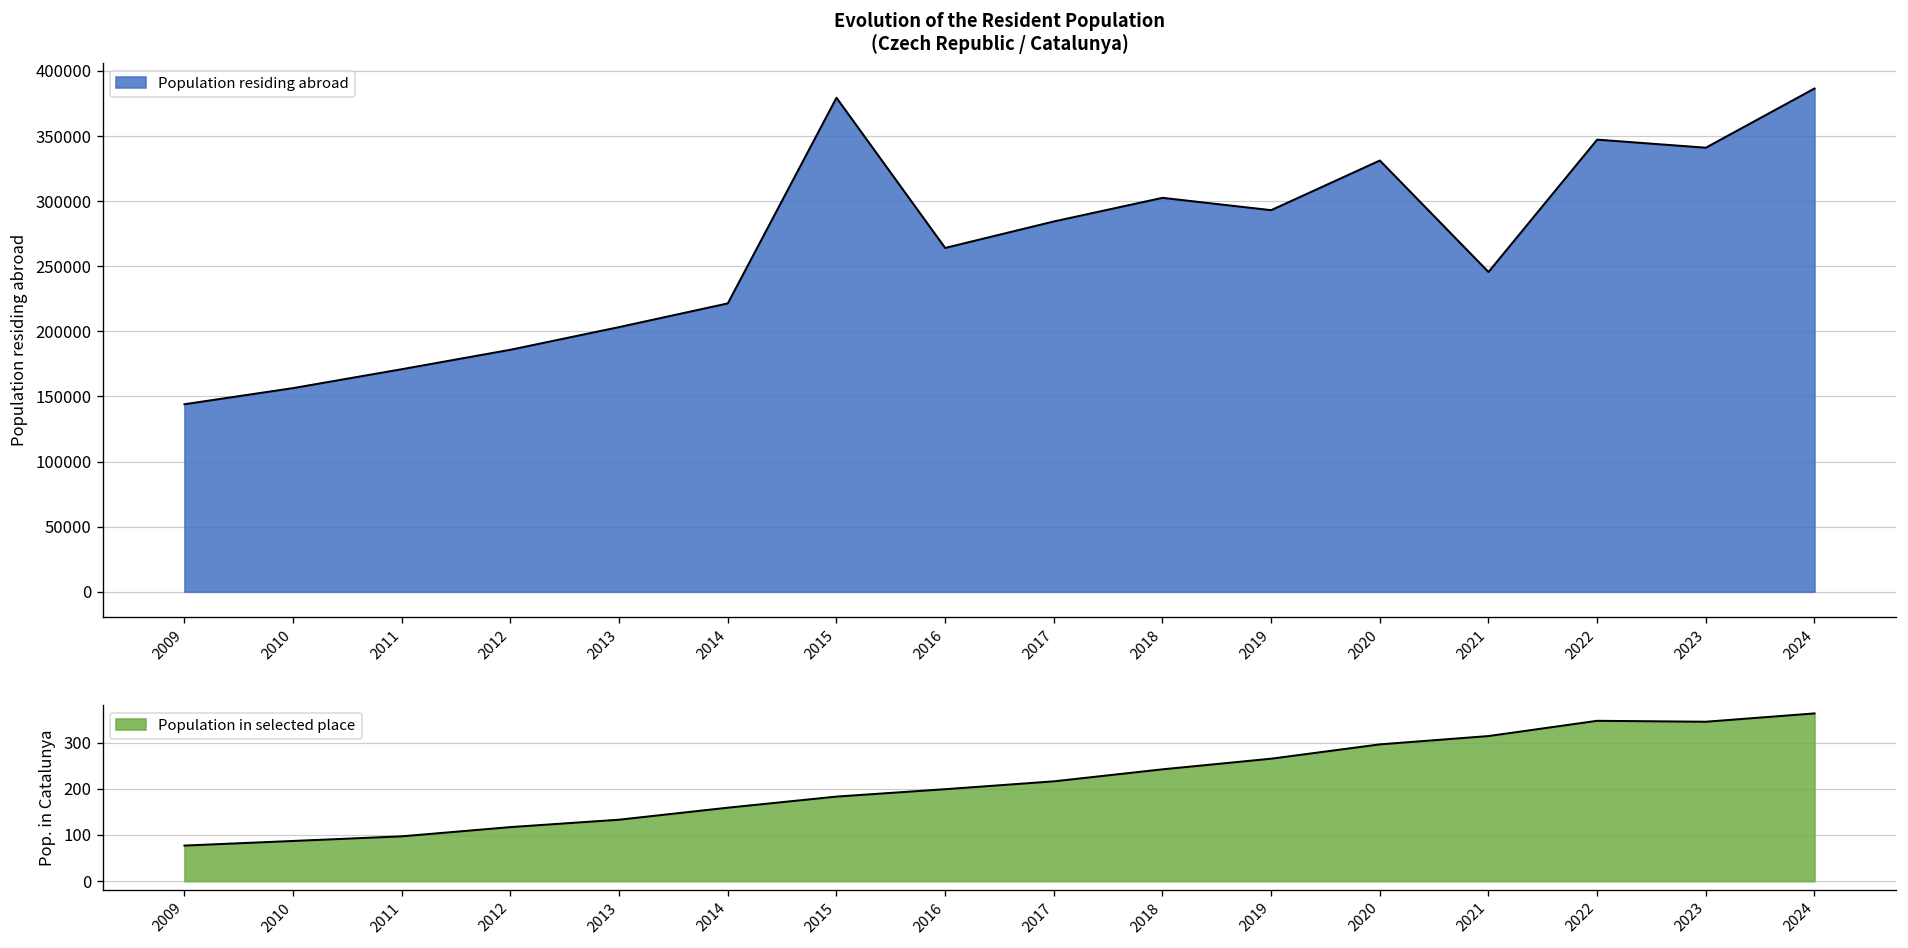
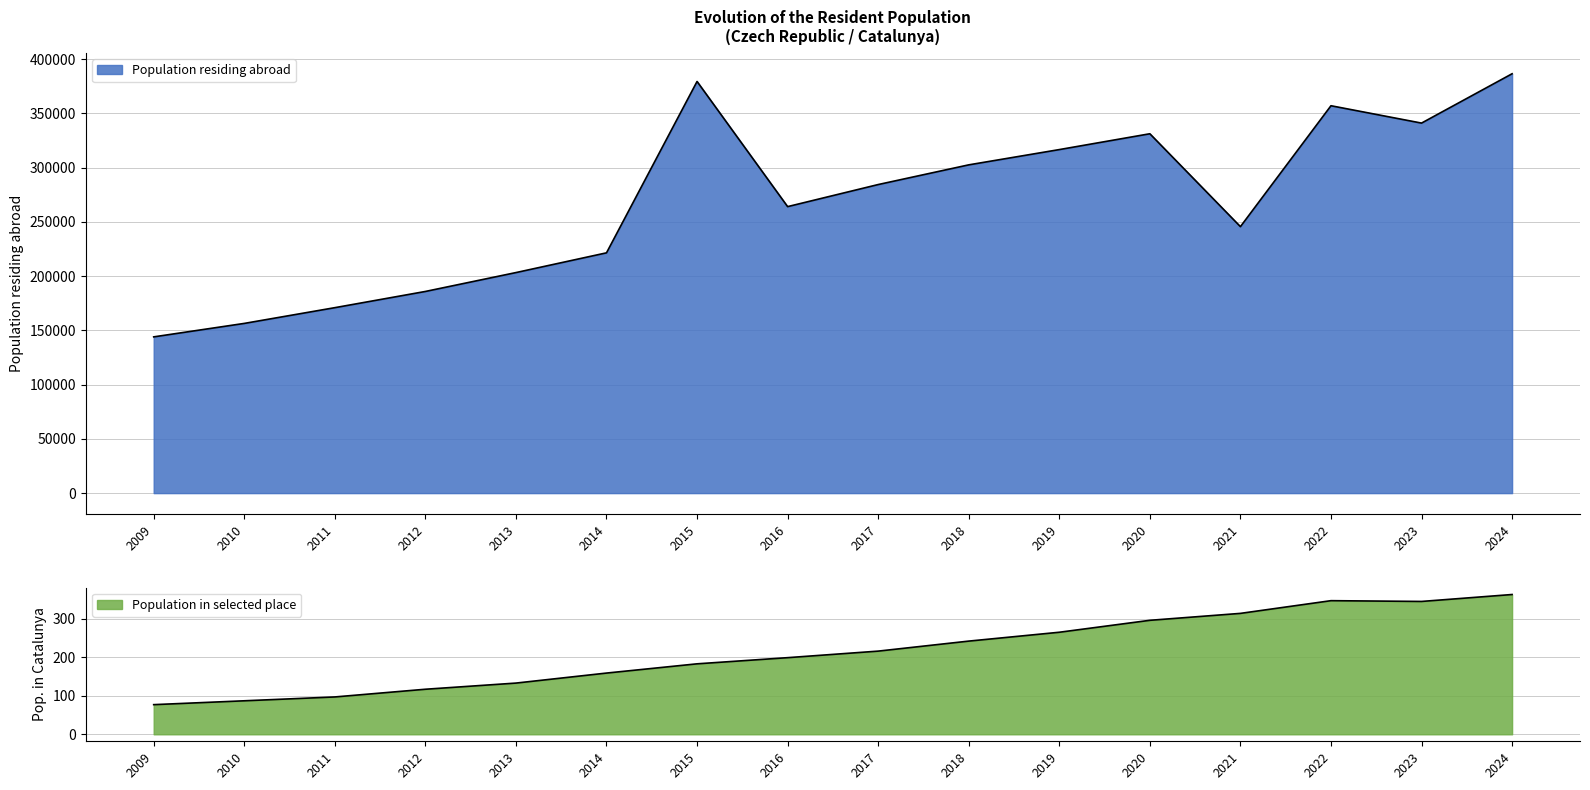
  {
    "Evolution of the Resident Population (Czech Republic / Catalunya)": {
      "2009": 144000,
      "2010": 156000,
      "2011": 171000,
      "2012": 186000,
      "2013": 203000,
      "2014": 221000,
      "2015": 379000,
      "2016": 264000,
      "2017": 284000,
      "2018": 303000,
-     "2019": 293000,
+     "2019": 317000,
      "2020": 331000,
      "2021": 246000,
-     "2022": 347000,
+     "2022": 357000,
      "2023": 341000,
      "2024": 386000
    }
  }
